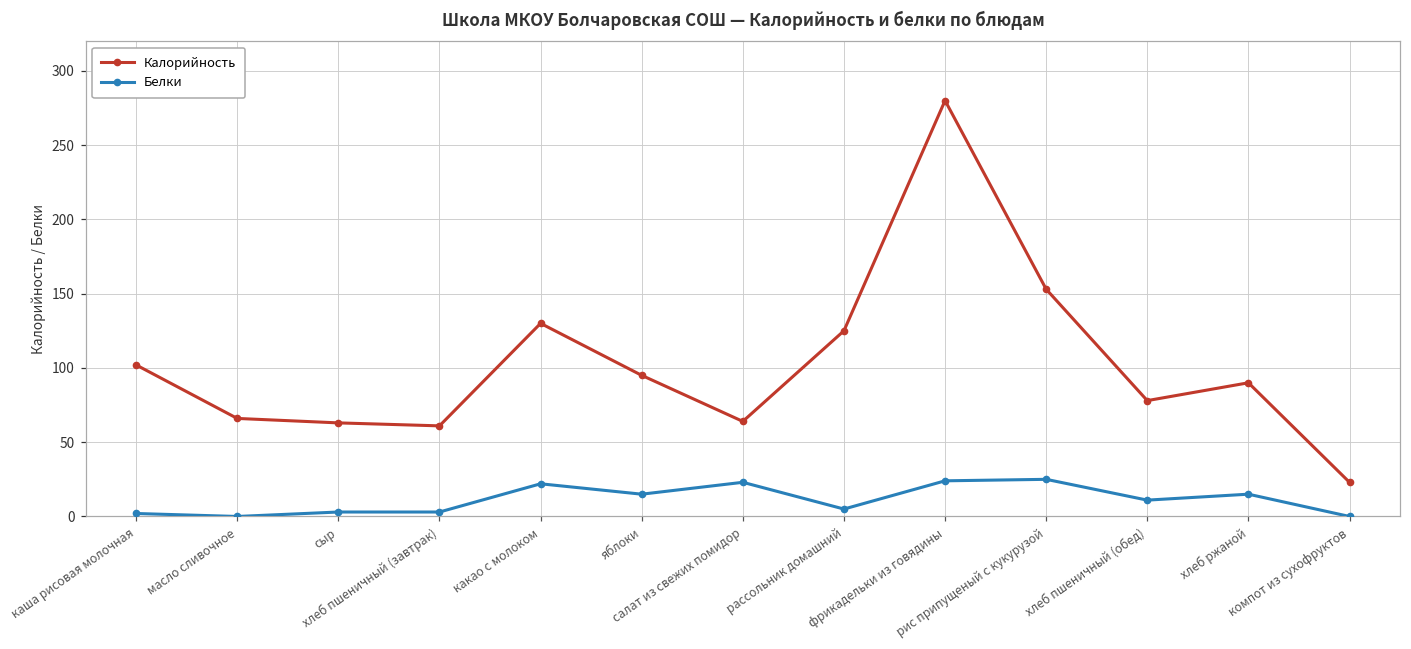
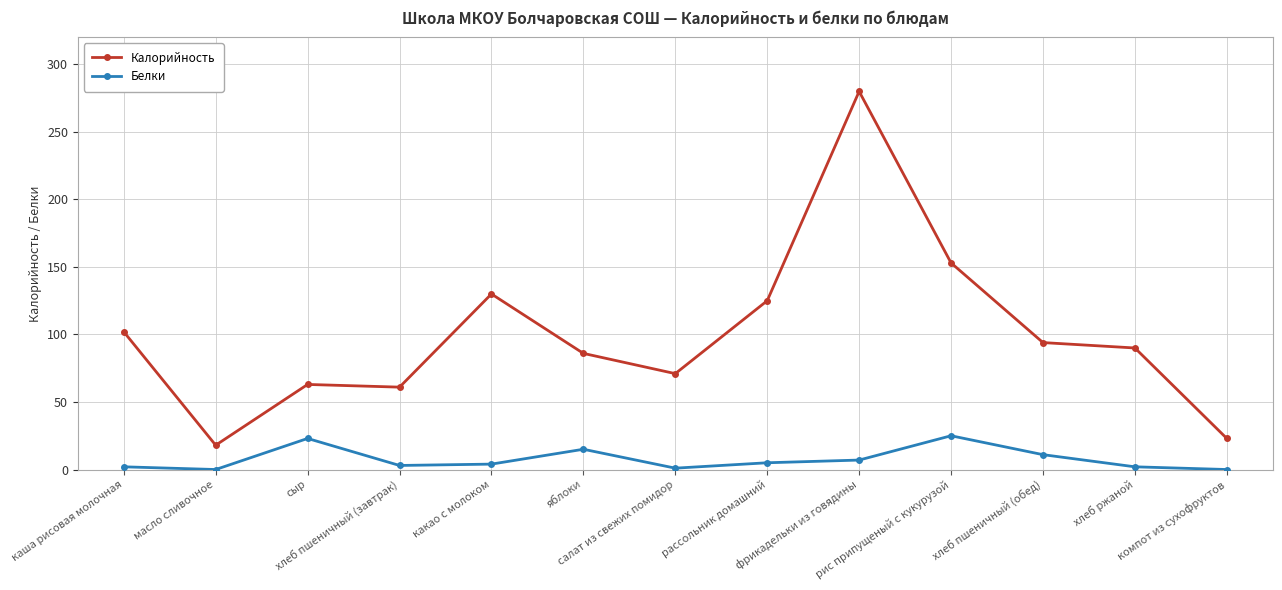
  {
    "Калорийность": {
      "каша рисовая молочная": 102,
-     "масло сливочное": 66,
+     "масло сливочное": 18,
      "сыр": 63,
      "хлеб пшеничный (завтрак)": 61,
      "какао с молоком": 130,
-     "яблоки": 95,
-     "салат из свежих помидор": 64,
+     "яблоки": 86,
+     "салат из свежих помидор": 71,
      "рассольник домашний": 125,
      "фрикадельки из говядины": 280,
      "рис припущеный с кукурузой": 153,
-     "хлеб пшеничный (обед)": 78,
+     "хлеб пшеничный (обед)": 94,
      "хлеб ржаной": 90,
      "компот из сухофруктов": 23
    },
    "Белки": {
      "каша рисовая молочная": 2,
      "масло сливочное": 0,
-     "сыр": 3,
+     "сыр": 23,
      "хлеб пшеничный (завтрак)": 3,
-     "какао с молоком": 22,
+     "какао с молоком": 4,
      "яблоки": 15,
-     "салат из свежих помидор": 23,
+     "салат из свежих помидор": 1,
      "рассольник домашний": 5,
-     "фрикадельки из говядины": 24,
+     "фрикадельки из говядины": 7,
      "рис припущеный с кукурузой": 25,
      "хлеб пшеничный (обед)": 11,
-     "хлеб ржаной": 15,
+     "хлеб ржаной": 2,
      "компот из сухофруктов": 0
    }
  }
